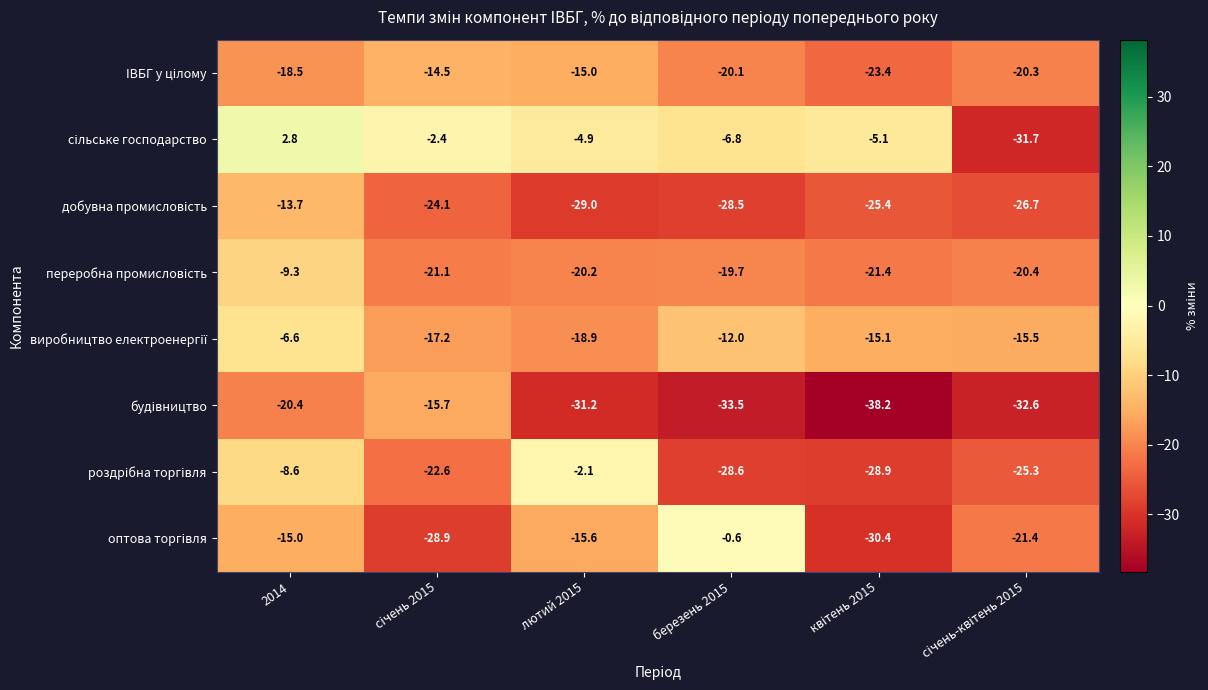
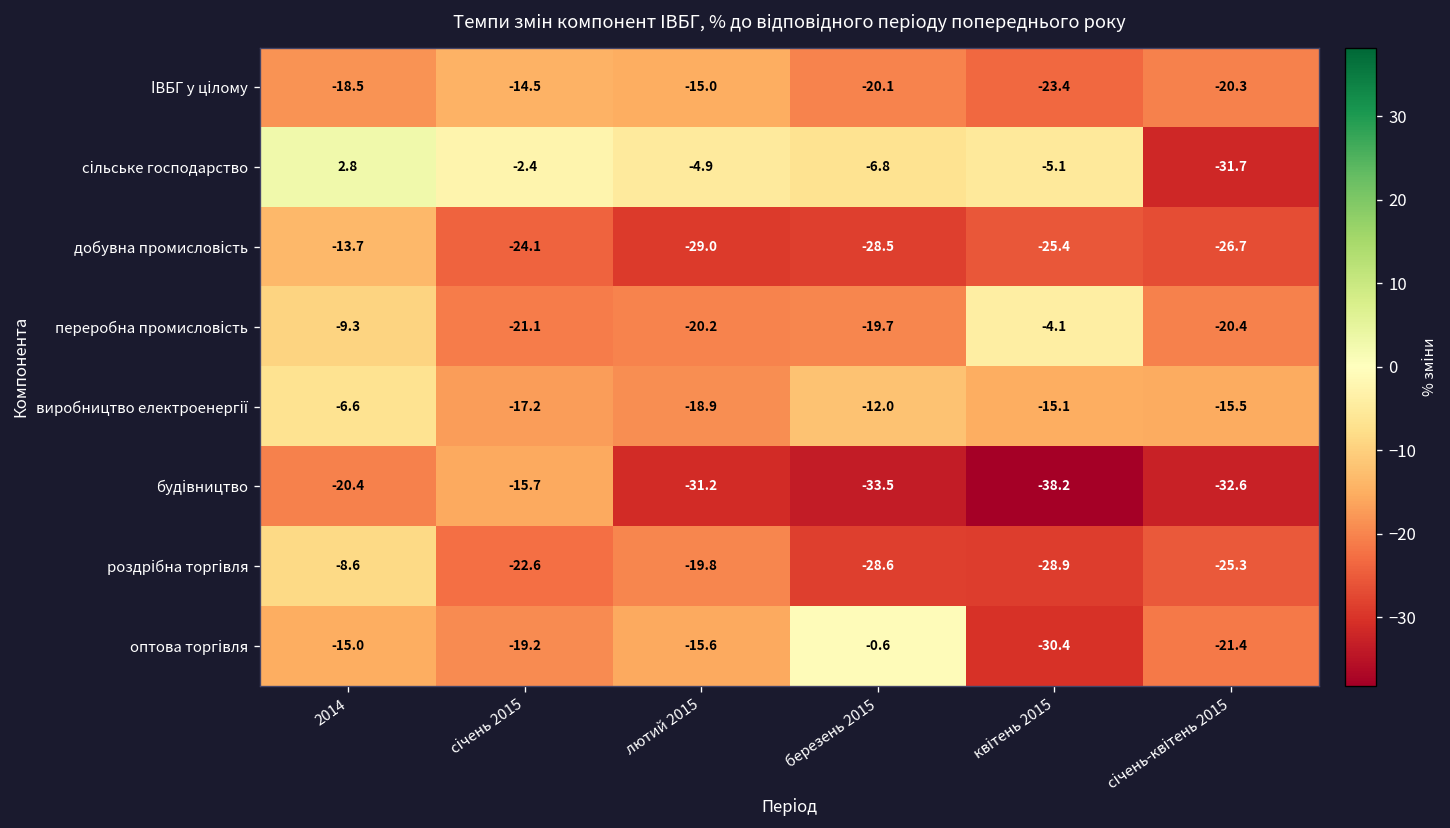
  {
    "ІВБГ у цілому": {
      "2014": -18.5,
      "січень 2015": -14.5,
      "лютий 2015": -15.0,
      "березень 2015": -20.1,
      "квітень 2015": -23.4,
      "січень-квітень 2015": -20.3
    },
    "сільське господарство": {
      "2014": 2.8,
      "січень 2015": -2.4,
      "лютий 2015": -4.9,
      "березень 2015": -6.8,
      "квітень 2015": -5.1,
      "січень-квітень 2015": -31.7
    },
    "добувна промисловість": {
      "2014": -13.7,
      "січень 2015": -24.1,
      "лютий 2015": -29.0,
      "березень 2015": -28.5,
      "квітень 2015": -25.4,
      "січень-квітень 2015": -26.7
    },
    "переробна промисловість": {
      "2014": -9.3,
      "січень 2015": -21.1,
      "лютий 2015": -20.2,
      "березень 2015": -19.7,
-     "квітень 2015": -21.4,
+     "квітень 2015": -4.1,
      "січень-квітень 2015": -20.4
    },
    "виробництво електроенергії": {
      "2014": -6.6,
      "січень 2015": -17.2,
      "лютий 2015": -18.9,
      "березень 2015": -12.0,
      "квітень 2015": -15.1,
      "січень-квітень 2015": -15.5
    },
    "будівництво": {
      "2014": -20.4,
      "січень 2015": -15.7,
      "лютий 2015": -31.2,
      "березень 2015": -33.5,
      "квітень 2015": -38.2,
      "січень-квітень 2015": -32.6
    },
    "роздрібна торгівля": {
      "2014": -8.6,
      "січень 2015": -22.6,
-     "лютий 2015": -2.1,
+     "лютий 2015": -19.8,
      "березень 2015": -28.6,
      "квітень 2015": -28.9,
      "січень-квітень 2015": -25.3
    },
    "оптова торгівля": {
      "2014": -15.0,
-     "січень 2015": -28.9,
+     "січень 2015": -19.2,
      "лютий 2015": -15.6,
      "березень 2015": -0.6,
      "квітень 2015": -30.4,
      "січень-квітень 2015": -21.4
    }
  }
